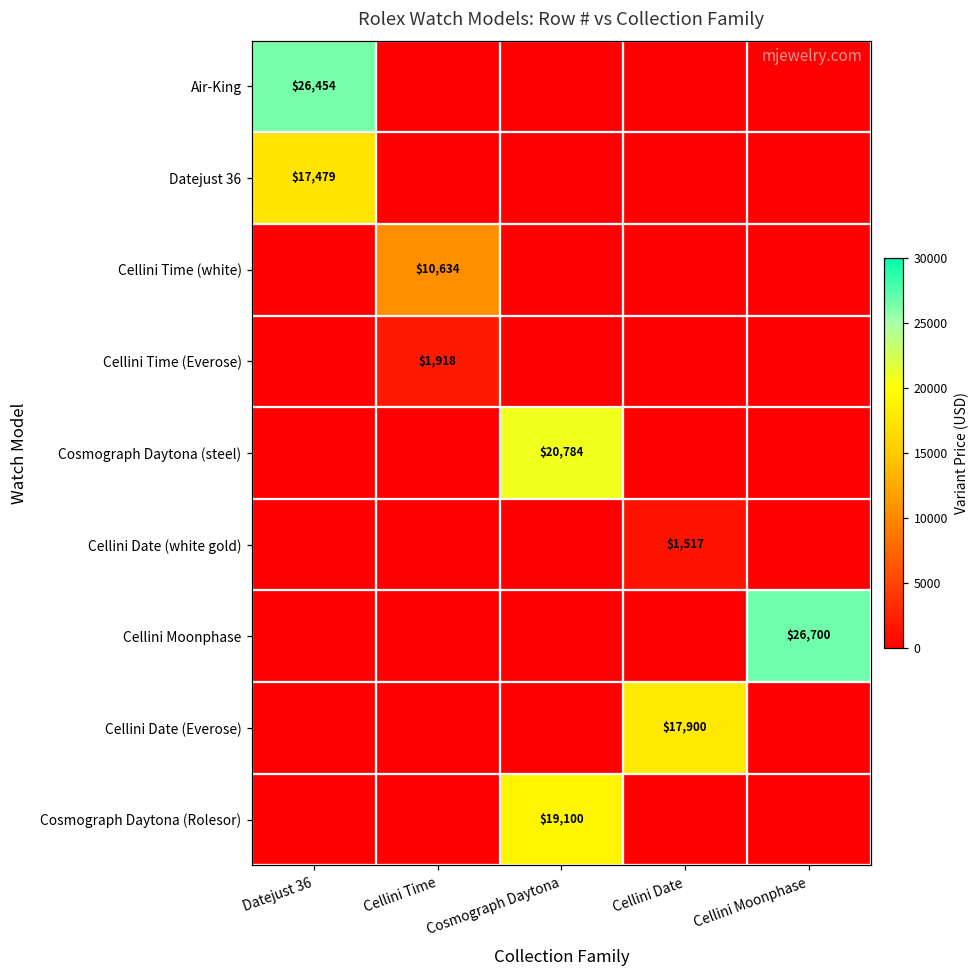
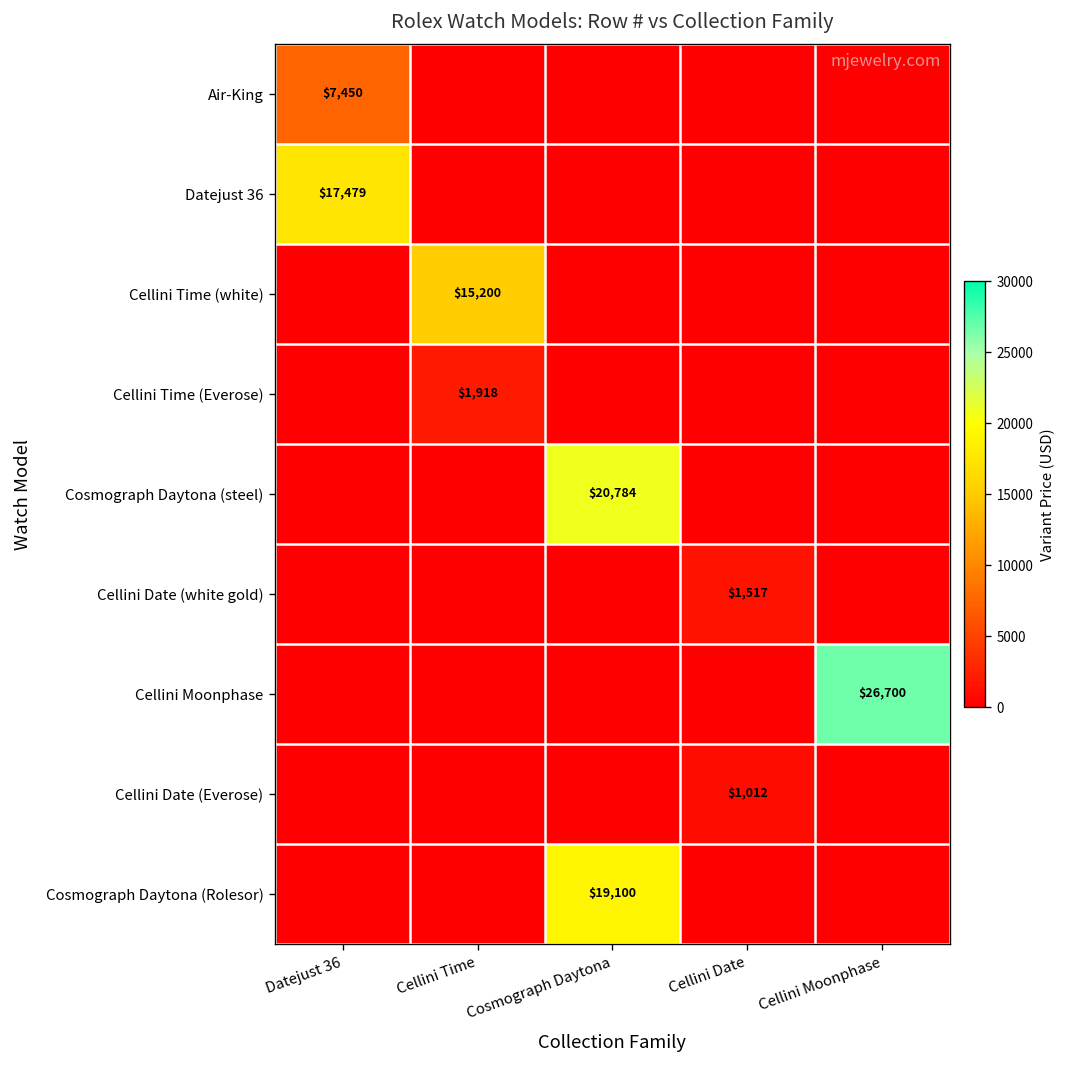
  {
    "Air-King": {
-     "Datejust 36": "$26,454"
+     "Datejust 36": "$7,450"
    },
    "Datejust 36": {
      "Datejust 36": "$17,479"
    },
    "Cellini Time (white)": {
-     "Cellini Time": "$10,634"
+     "Cellini Time": "$15,200"
    },
    "Cellini Time (Everose)": {
      "Cellini Time": "$1,918"
    },
    "Cosmograph Daytona (steel)": {
      "Cosmograph Daytona": "$20,784"
    },
    "Cellini Date (white gold)": {
      "Cellini Date": "$1,517"
    },
    "Cellini Moonphase": {
      "Cellini Moonphase": "$26,700"
    },
    "Cellini Date (Everose)": {
-     "Cellini Date": "$17,900"
+     "Cellini Date": "$1,012"
    },
    "Cosmograph Daytona (Rolesor)": {
      "Cosmograph Daytona": "$19,100"
    }
  }
